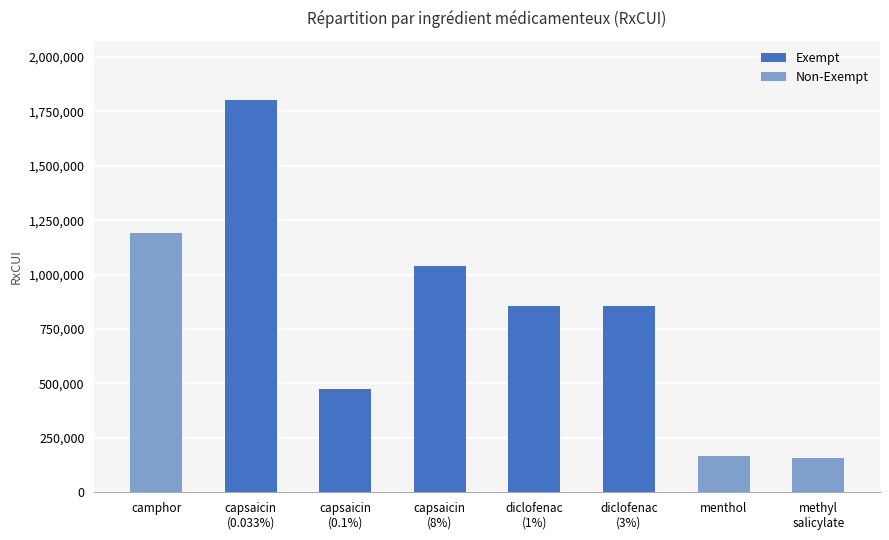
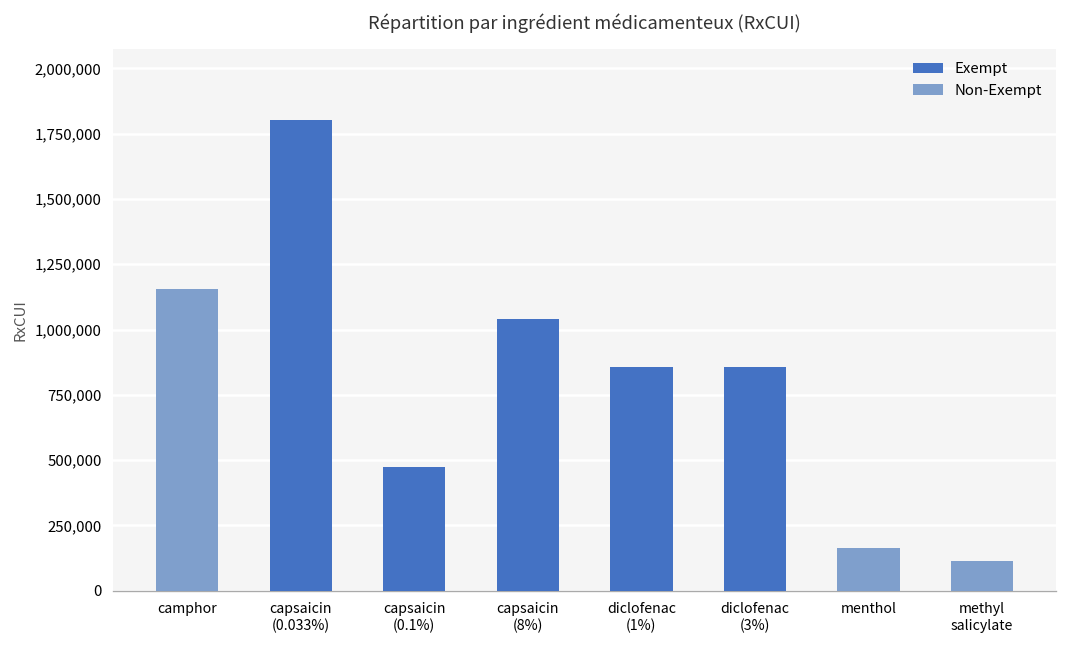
  {
    "Exempt": {
      "capsaicin (0.033%)": "1,800,000",
      "capsaicin (0.1%)": "480,000",
      "capsaicin (8%)": "1,040,000",
      "diclofenac (1%)": "860,000",
      "diclofenac (3%)": "860,000"
    },
    "Non-Exempt": {
-     "camphor": "1,190,000",
+     "camphor": "1,160,000",
      "menthol": "160,000",
-     "methyl salicylate": "160,000"
+     "methyl salicylate": "120,000"
    }
  }
